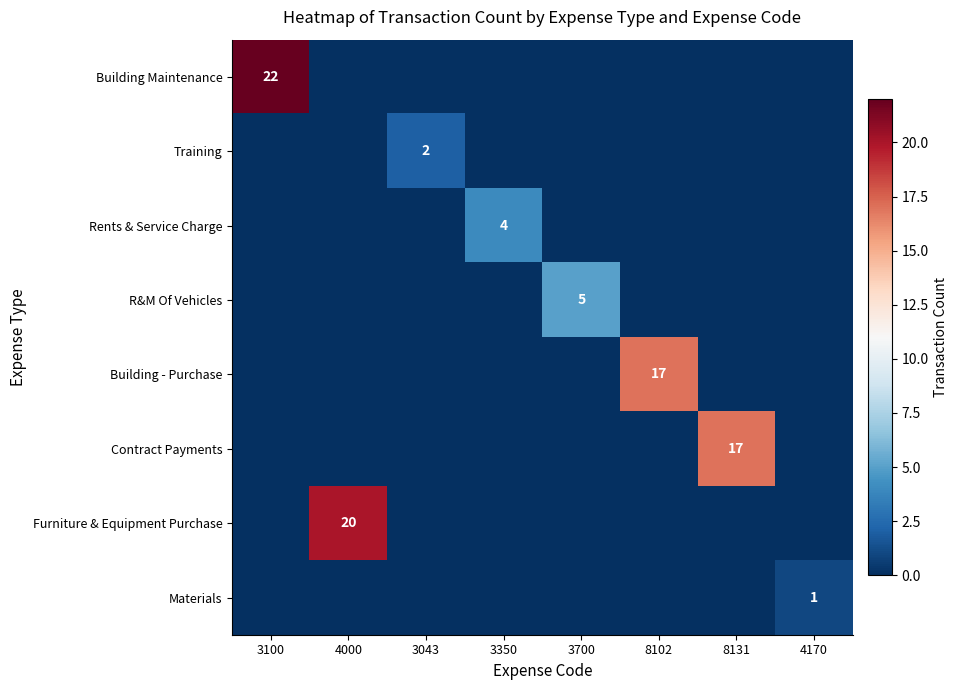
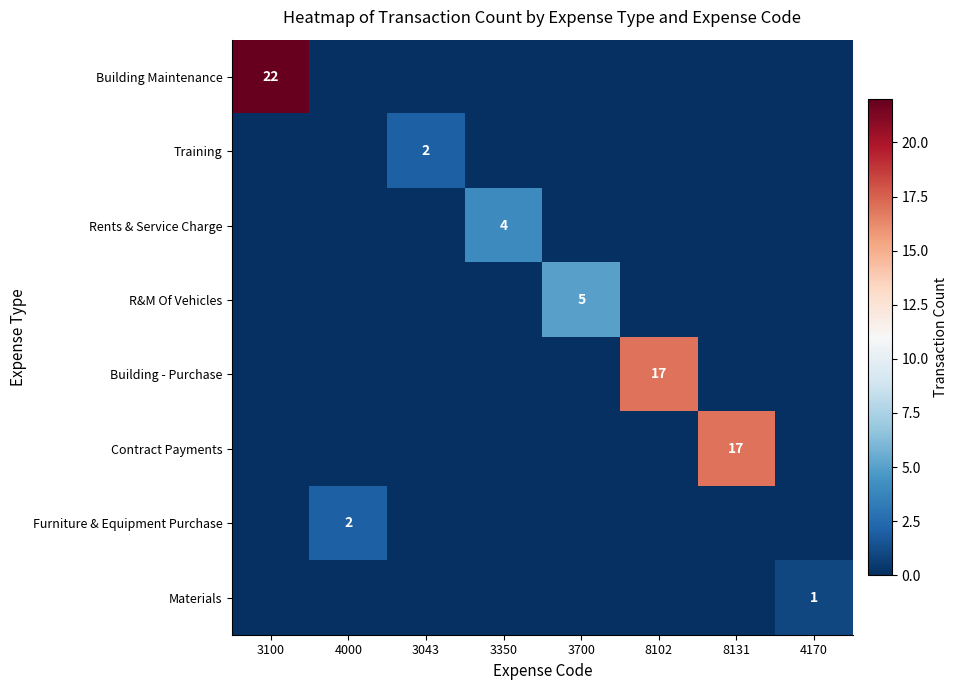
  {
    "Building Maintenance": {
      "3100": 22
    },
    "Training": {
      "3043": 2
    },
    "Rents & Service Charge": {
      "3350": 4
    },
    "R&M Of Vehicles": {
      "3700": 5
    },
    "Building - Purchase": {
      "8102": 17
    },
    "Contract Payments": {
      "8131": 17
    },
    "Furniture & Equipment Purchase": {
-     "4000": 20
+     "4000": 2
    },
    "Materials": {
      "4170": 1
    }
  }
